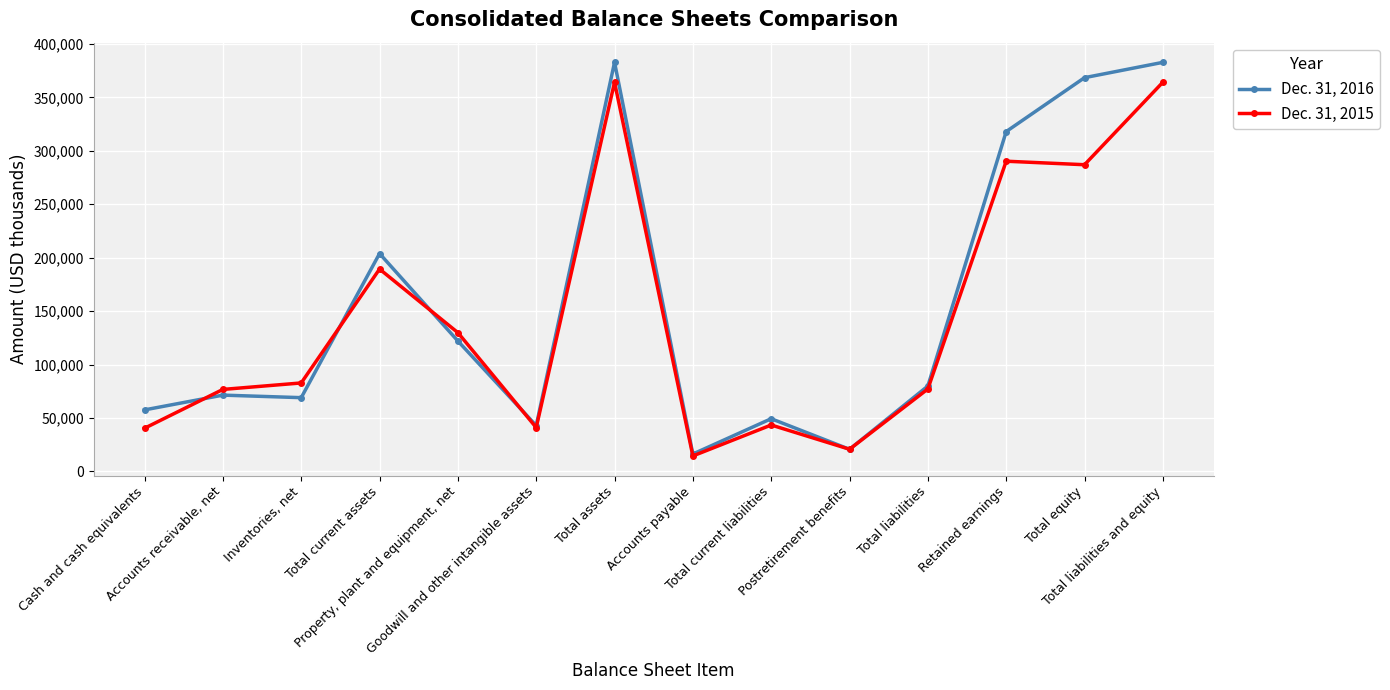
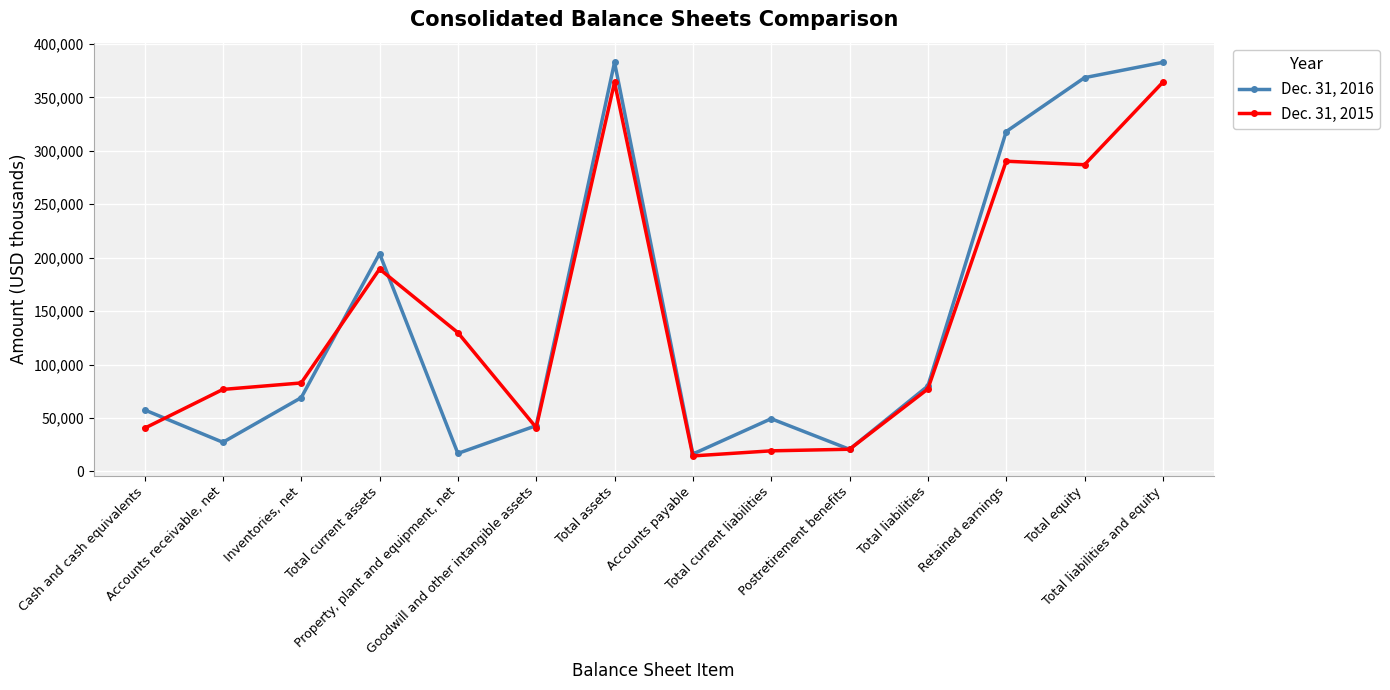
  {
    "Dec. 31, 2016": {
      "Cash and cash equivalents": "58,000",
-     "Accounts receivable, net": "71,000",
+     "Accounts receivable, net": "27,000",
      "Inventories, net": "69,000",
      "Total current assets": "204,000",
-     "Property, plant and equipment, net": "122,000",
+     "Property, plant and equipment, net": "17,000",
      "Total assets": "383,000",
      "Total current liabilities": "49,000",
      "Total liabilities": "80,000",
      "Retained earnings": "318,000",
      "Total equity": "368,000",
      "Total liabilities and equity": "383,000"
    },
    "Dec. 31, 2015": {
      "Cash and cash equivalents": "40,000",
      "Accounts receivable, net": "77,000",
      "Inventories, net": "83,000",
      "Total current assets": "189,000",
      "Property, plant and equipment, net": "130,000",
      "Total assets": "364,000",
-     "Total current liabilities": "43,000",
+     "Total current liabilities": "19,000",
      "Total liabilities": "77,000",
      "Retained earnings": "290,000",
      "Total equity": "287,000",
      "Total liabilities and equity": "364,000"
    }
  }
